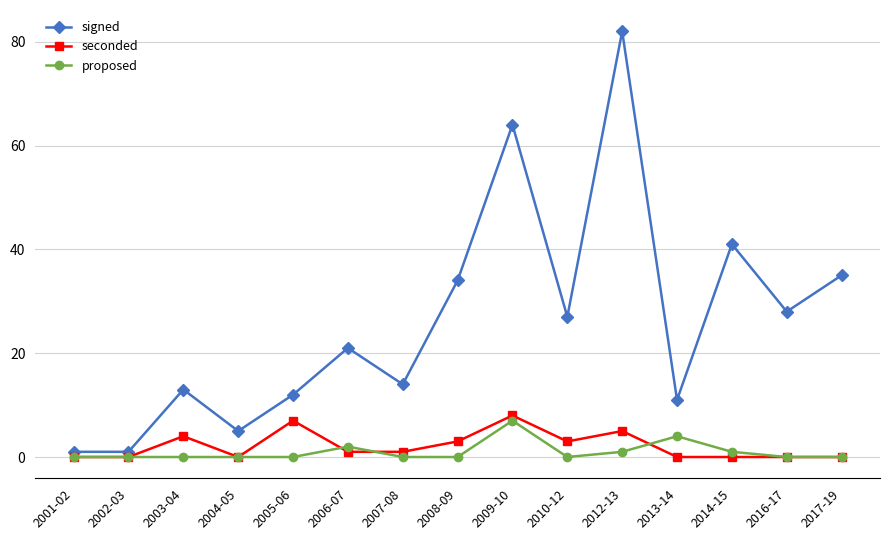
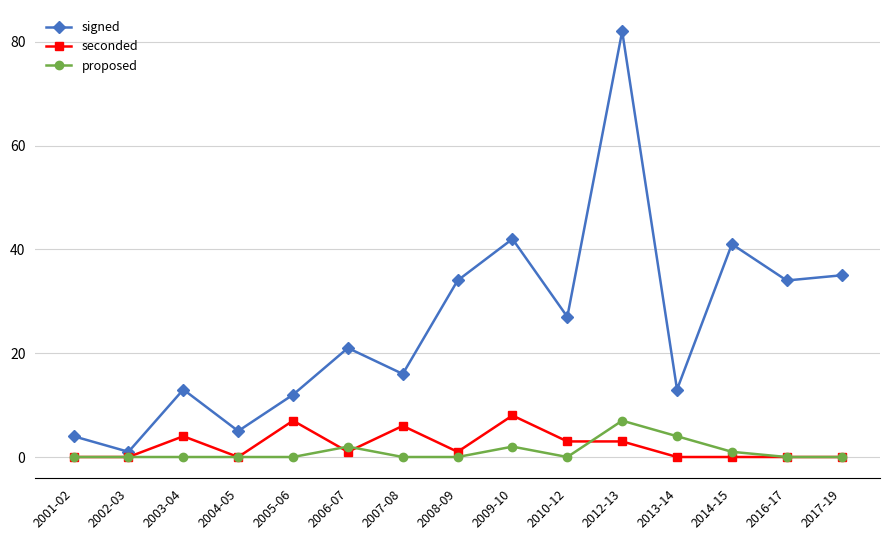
  {
    "signed": {
-     "2001-02": 1,
+     "2001-02": 4,
      "2002-03": 1,
      "2003-04": 13,
      "2004-05": 5,
      "2005-06": 12,
      "2006-07": 21,
-     "2007-08": 14,
+     "2007-08": 16,
      "2008-09": 34,
-     "2009-10": 64,
+     "2009-10": 42,
      "2010-12": 27,
      "2012-13": 82,
-     "2013-14": 11,
+     "2013-14": 13,
      "2014-15": 41,
-     "2016-17": 28,
+     "2016-17": 34,
      "2017-19": 35
    },
    "seconded": {
      "2003-04": 4,
      "2005-06": 7,
      "2006-07": 1,
-     "2007-08": 1,
-     "2008-09": 3,
+     "2007-08": 6,
+     "2008-09": 1,
      "2009-10": 8,
      "2010-12": 3,
-     "2012-13": 5,
+     "2012-13": 3,
      "2013-14": 0,
      "2014-15": 0
    },
    "proposed": {
      "2003-04": 0,
      "2005-06": 0,
      "2006-07": 2,
      "2007-08": 0,
      "2008-09": 0,
-     "2009-10": 7,
+     "2009-10": 2,
      "2010-12": 0,
-     "2012-13": 1,
+     "2012-13": 7,
      "2013-14": 4,
      "2014-15": 1
    }
  }
